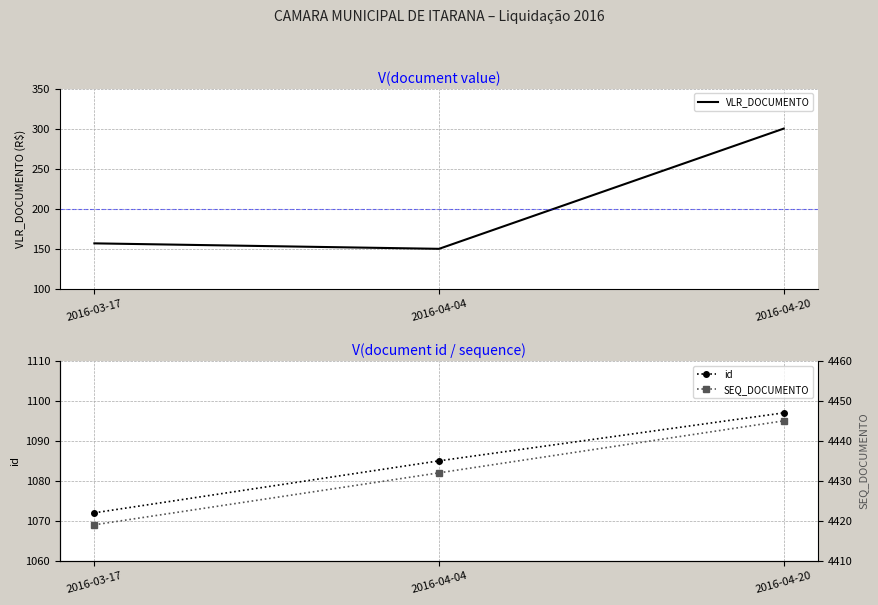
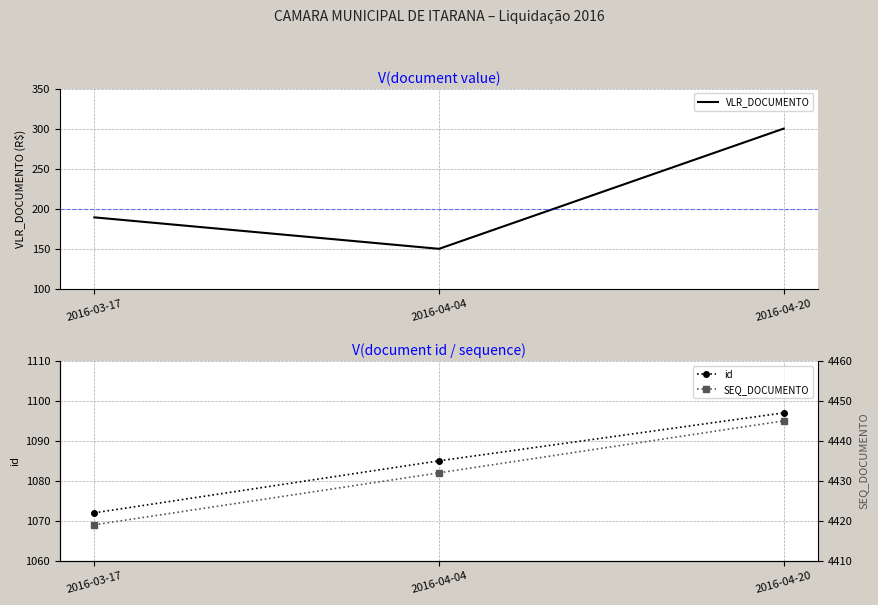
  {
    "V(document value)": {
-     "2016-03-17": 160,
+     "2016-03-17": 190,
      "2016-04-04": 150,
      "2016-04-20": 300
    }
  }
